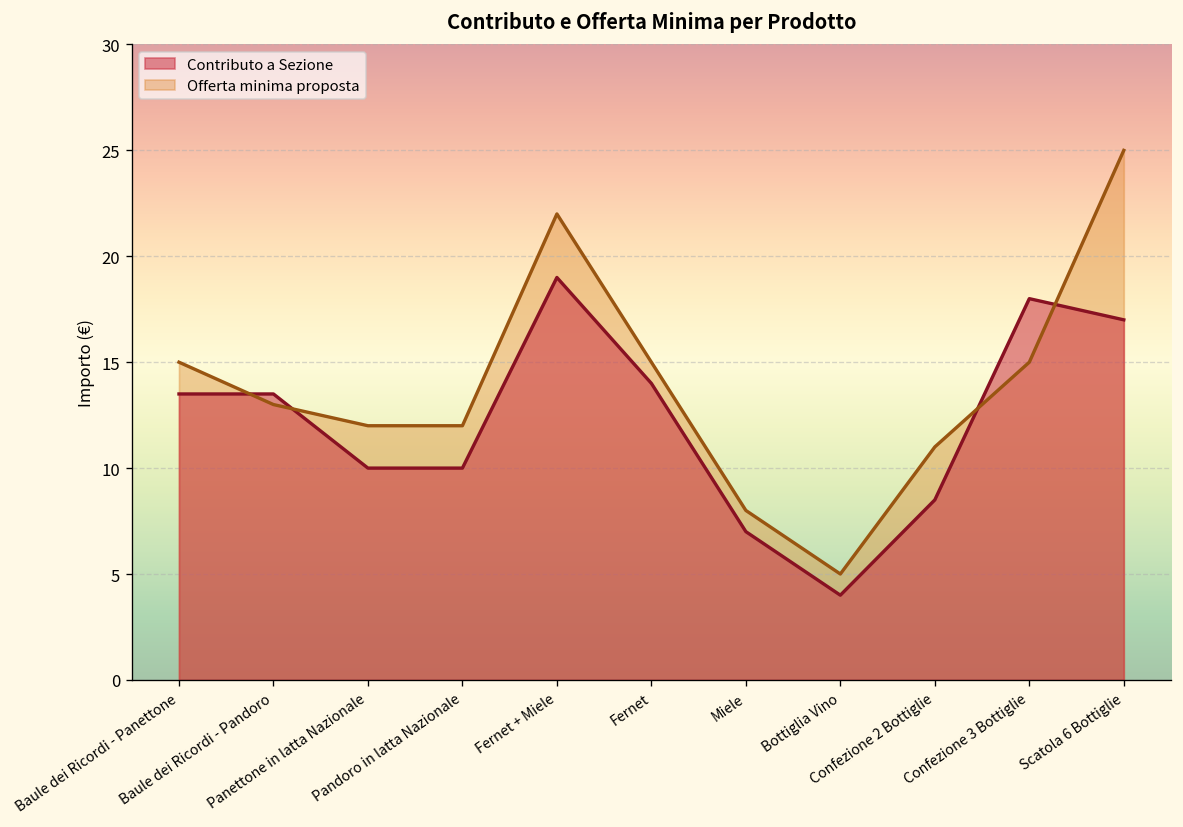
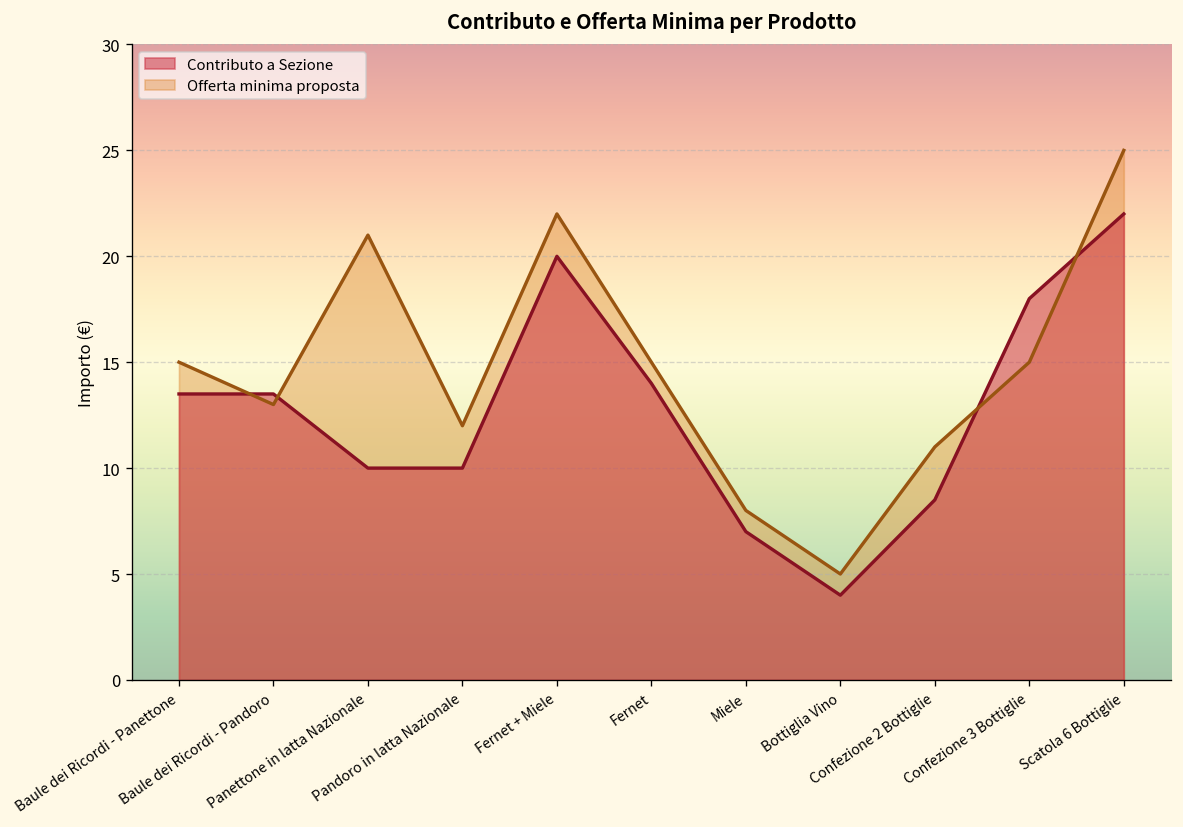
  {
    "Contributo a Sezione": {
      "Baule dei Ricordi - Panettone": 13.5,
      "Baule dei Ricordi - Pandoro": 13.5,
      "Panettone in latta Nazionale": 10,
      "Pandoro in latta Nazionale": 10,
-     "Fernet + Miele": 19,
+     "Fernet + Miele": 20,
      "Fernet": 14,
      "Miele": 7,
      "Bottiglia Vino": 4,
      "Confezione 2 Bottiglie": 8.5,
      "Confezione 3 Bottiglie": 18,
-     "Scatola 6 Bottiglie": 17
+     "Scatola 6 Bottiglie": 22
    },
    "Offerta minima proposta": {
      "Baule dei Ricordi - Panettone": 15,
      "Baule dei Ricordi - Pandoro": 13,
-     "Panettone in latta Nazionale": 12,
+     "Panettone in latta Nazionale": 21,
      "Pandoro in latta Nazionale": 12,
      "Fernet + Miele": 22,
      "Fernet": 15,
      "Miele": 8,
      "Bottiglia Vino": 5,
      "Confezione 2 Bottiglie": 11,
      "Confezione 3 Bottiglie": 15,
      "Scatola 6 Bottiglie": 25
    }
  }
